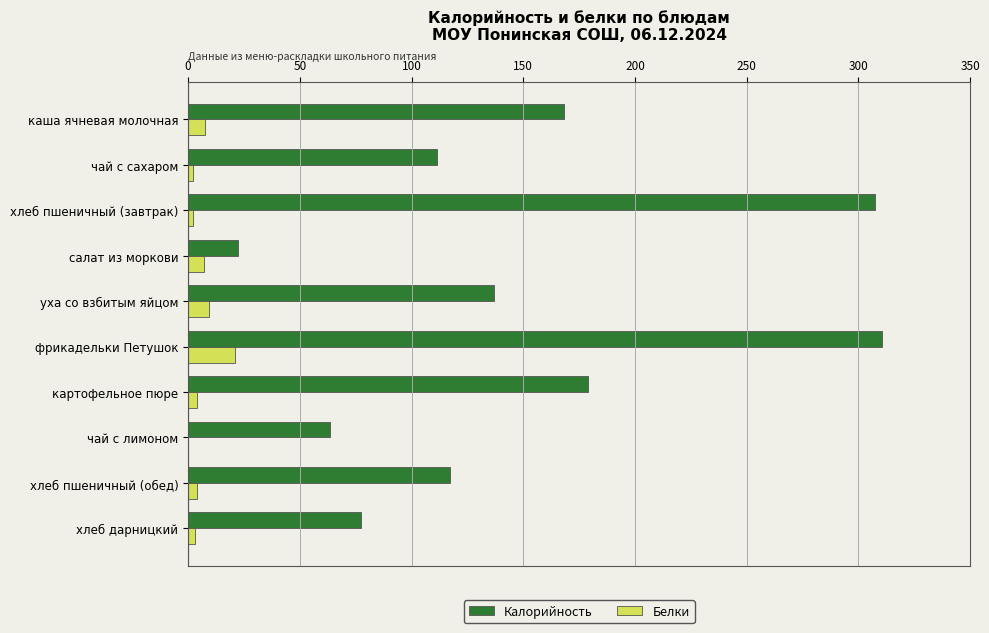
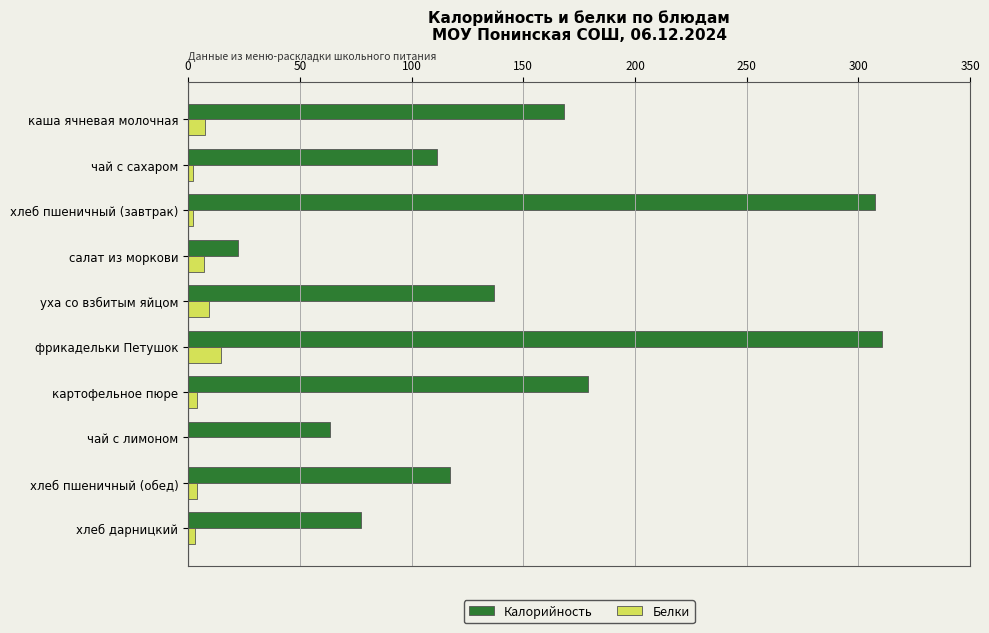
  {
    "Калорийность": {
      "каша ячневая молочная": 168,
      "чай с сахаром": 112,
      "хлеб пшеничный (завтрак)": 308,
      "салат из моркови": 23,
      "уха со взбитым яйцом": 137,
      "фрикадельки Петушок": 310,
      "картофельное пюре": 179,
      "чай с лимоном": 64,
      "хлеб пшеничный (обед)": 117,
      "хлеб дарницкий": 77
    },
    "Белки": {
      "каша ячневая молочная": 8,
      "чай с сахаром": 2,
      "хлеб пшеничный (завтрак)": 2,
      "салат из моркови": 7,
      "уха со взбитым яйцом": 9,
-     "фрикадельки Петушок": 21,
+     "фрикадельки Петушок": 15,
      "картофельное пюре": 4,
      "чай с лимоном": 0,
      "хлеб пшеничный (обед)": 4,
      "хлеб дарницкий": 3
    }
  }
